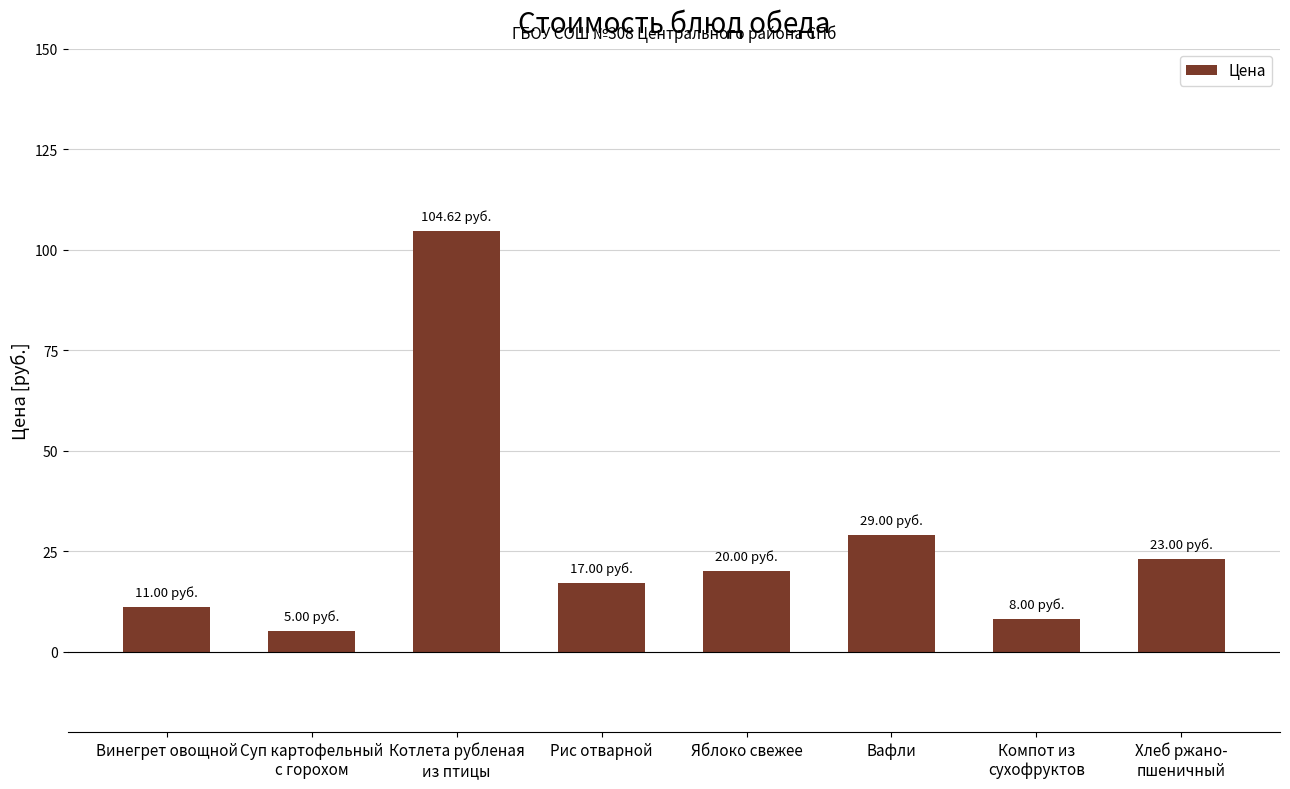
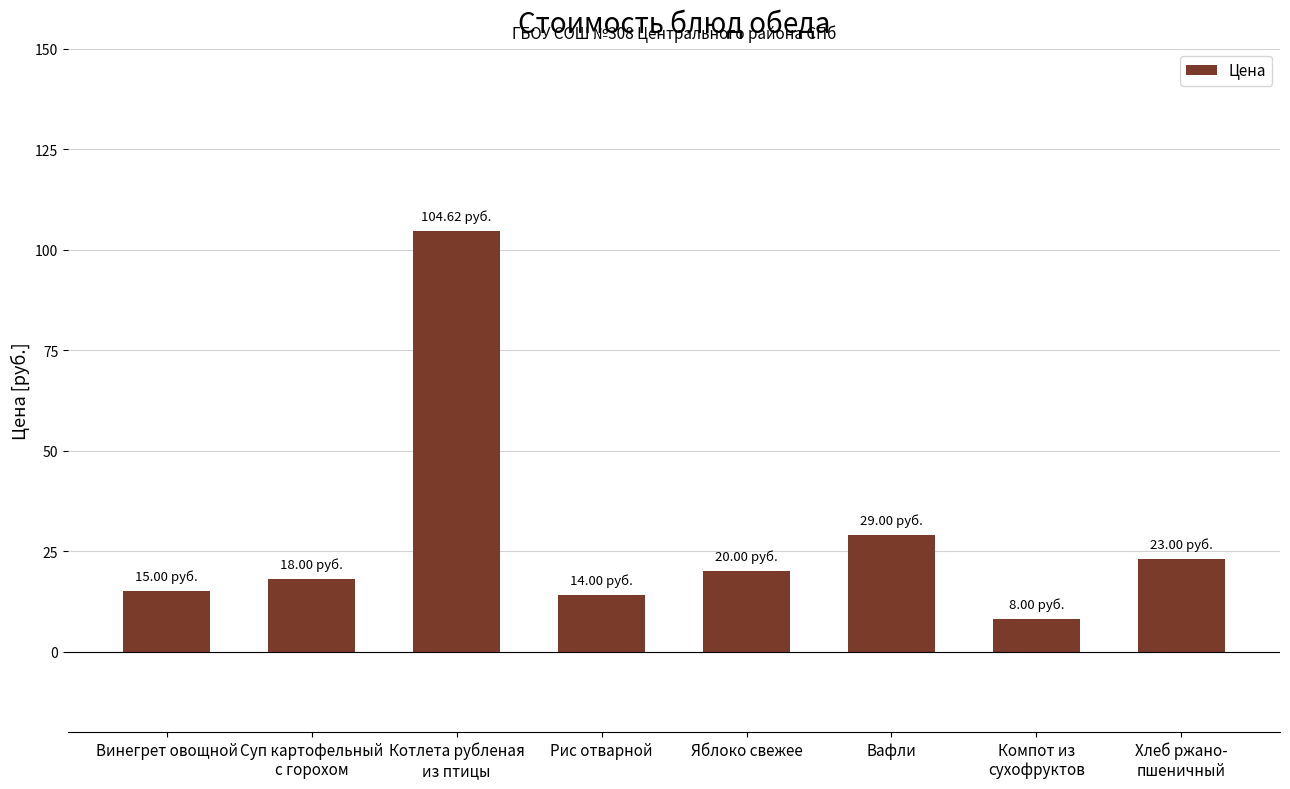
  {
-   "Винегрет овощной": 11.00,
-   "Суп картофельный с горохом": 5.00,
+   "Винегрет овощной": 15.00,
+   "Суп картофельный с горохом": 18.00,
    "Котлета рубленая из птицы": 104.62,
-   "Рис отварной": 17.00,
+   "Рис отварной": 14.00,
    "Яблоко свежее": 20.00,
    "Вафли": 29.00,
    "Компот из сухофруктов": 8.00,
    "Хлеб ржано- пшеничный": 23.00
  }
